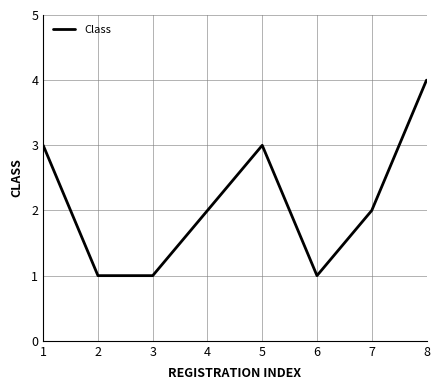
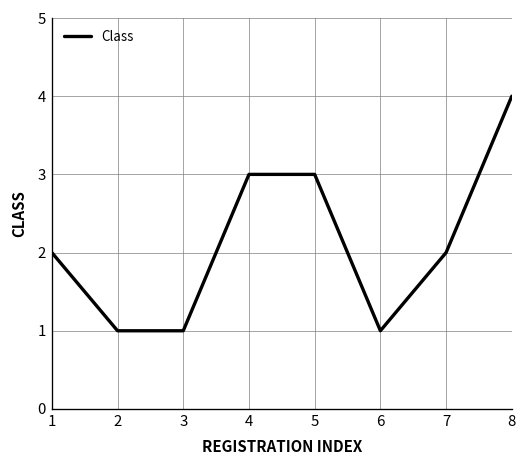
  {
-   "1": 3,
+   "1": 2,
    "2": 1,
    "3": 1,
-   "4": 2,
+   "4": 3,
    "5": 3,
    "6": 1,
    "7": 2,
    "8": 4
  }
